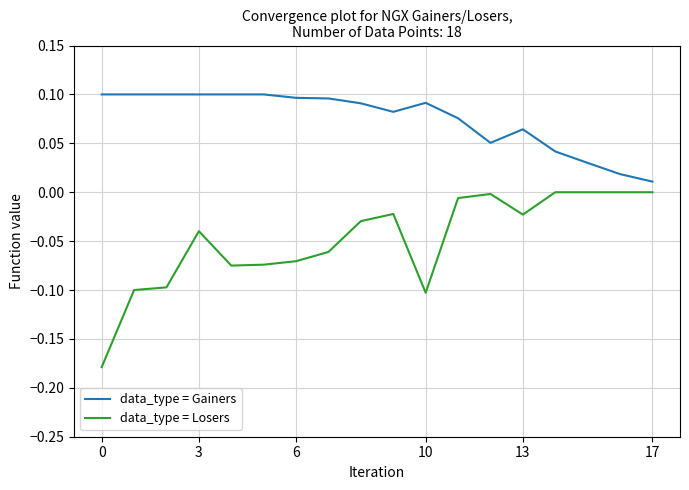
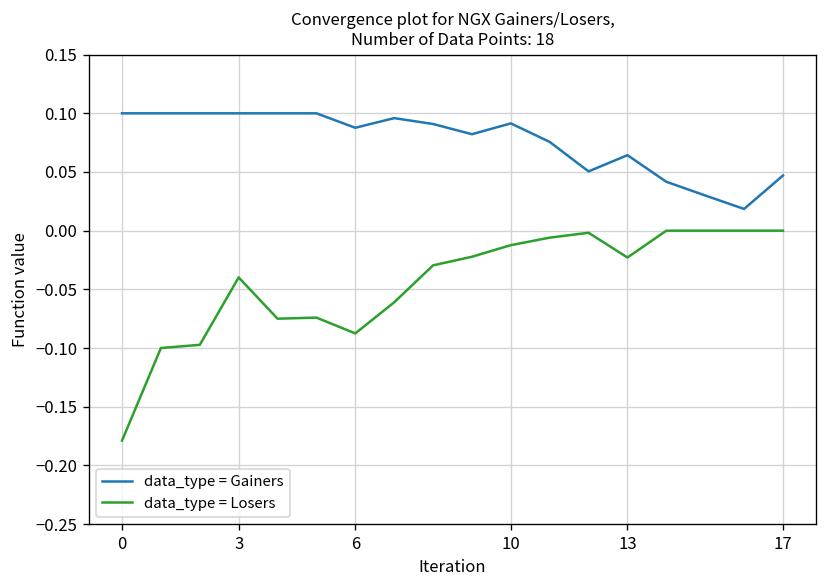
  {
    "data_type = Gainers": {
      "0": 0.10,
      "3": 0.10,
-     "6": 0.10,
+     "6": 0.09,
      "10": 0.09,
      "13": 0.06,
-     "17": 0.01
+     "17": 0.05
    },
    "data_type = Losers": {
      "0": -0.18,
      "3": -0.04,
-     "6": -0.07,
-     "10": -0.10,
+     "6": -0.09,
+     "10": -0.01,
      "13": -0.02,
      "17": 0.00
    }
  }
